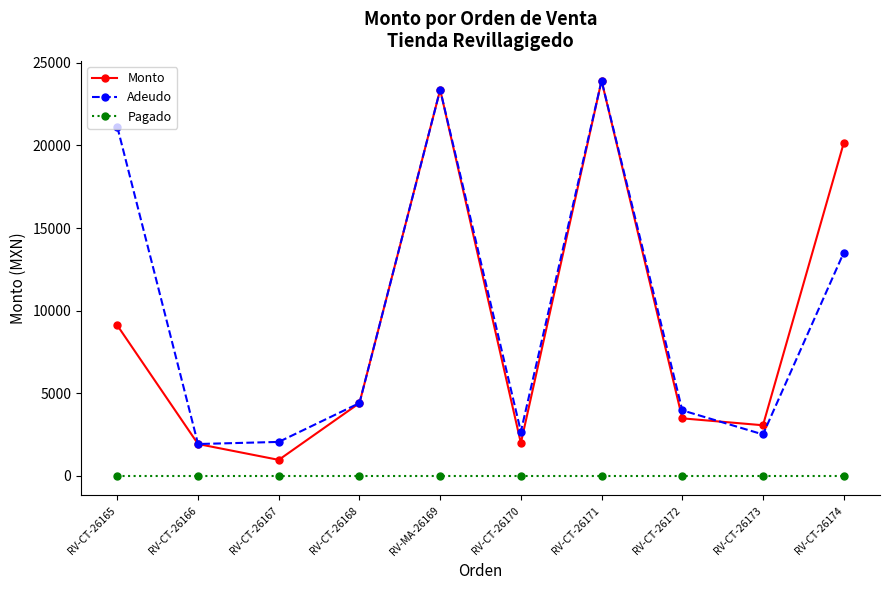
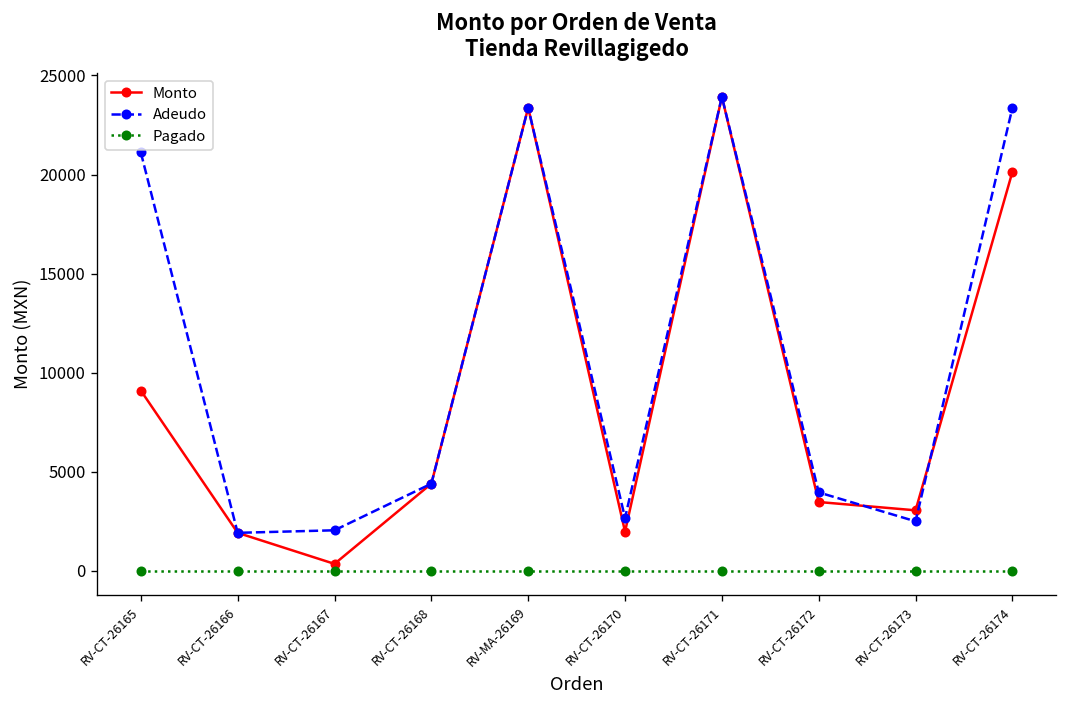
  {
    "Monto": {
      "RV-CT-26165": 9100,
-     "RV-CT-26167": 1000,
+     "RV-CT-26167": 400,
      "RV-CT-26170": 2000,
      "RV-CT-26172": 3500,
      "RV-CT-26173": 3100,
      "RV-CT-26174": 20100
    },
    "Adeudo": {
      "RV-CT-26167": 2000,
      "RV-CT-26170": 2700,
      "RV-CT-26172": 4000,
      "RV-CT-26173": 2500,
-     "RV-CT-26174": 13500
+     "RV-CT-26174": 23400
    },
    "Pagado": {
      "RV-CT-26165": 0,
      "RV-CT-26166": 0,
      "RV-CT-26167": 0,
      "RV-CT-26168": 0,
      "RV-MA-26169": 0,
      "RV-CT-26170": 0,
      "RV-CT-26171": 0,
      "RV-CT-26172": 0,
      "RV-CT-26173": 0,
      "RV-CT-26174": 0
    }
  }
